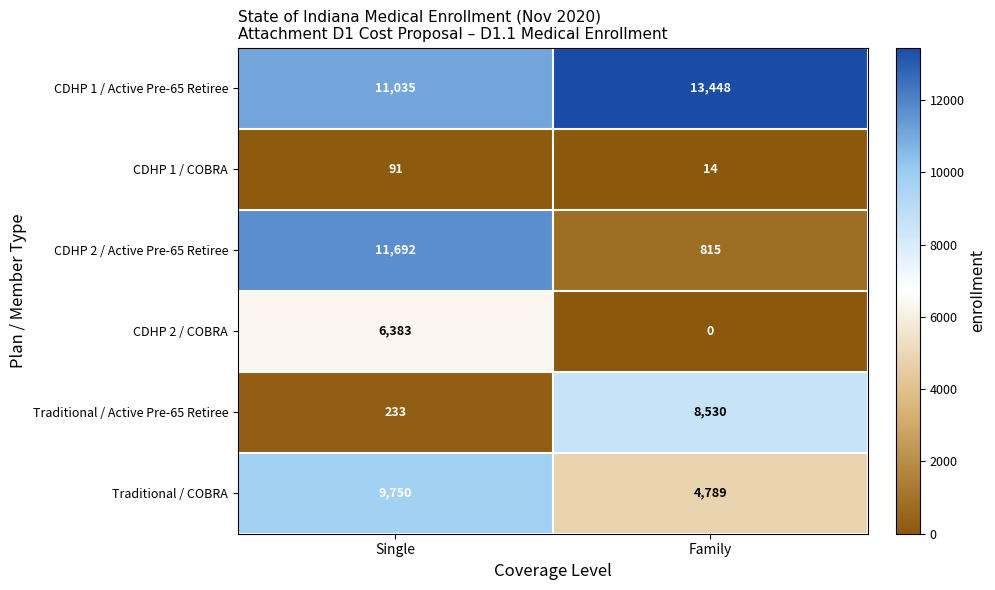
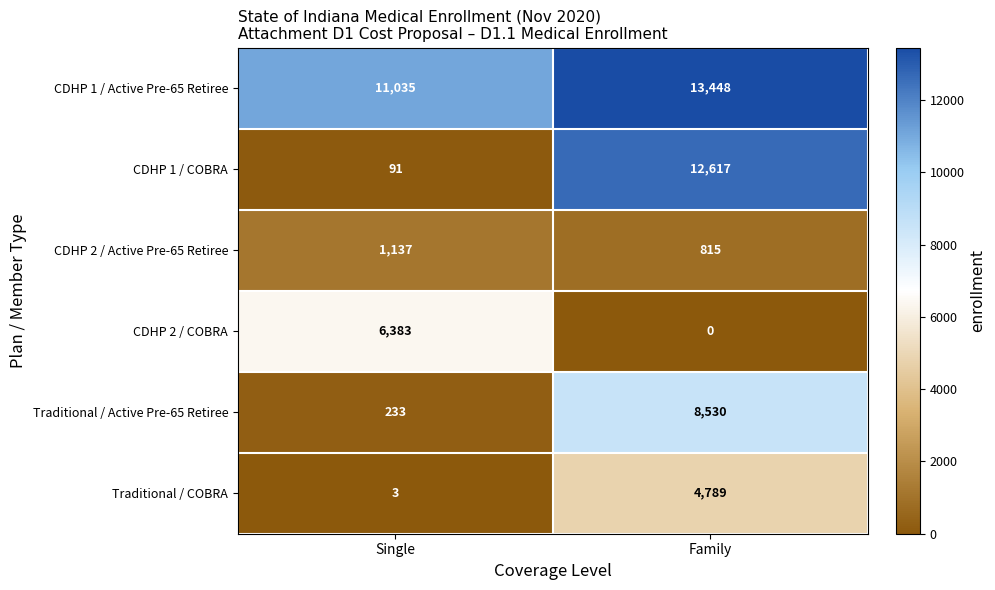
  {
    "CDHP 1 / Active Pre-65 Retiree": {
      "Single": "11,035",
      "Family": "13,448"
    },
    "CDHP 1 / COBRA": {
      "Single": "91",
-     "Family": "14"
+     "Family": "12,617"
    },
    "CDHP 2 / Active Pre-65 Retiree": {
-     "Single": "11,692",
+     "Single": "1,137",
      "Family": "815"
    },
    "CDHP 2 / COBRA": {
      "Single": "6,383",
      "Family": "0"
    },
    "Traditional / Active Pre-65 Retiree": {
      "Single": "233",
      "Family": "8,530"
    },
    "Traditional / COBRA": {
-     "Single": "9,750",
+     "Single": "3",
      "Family": "4,789"
    }
  }
